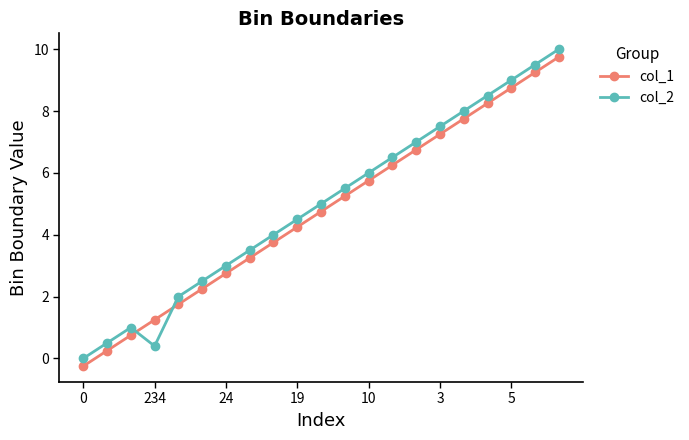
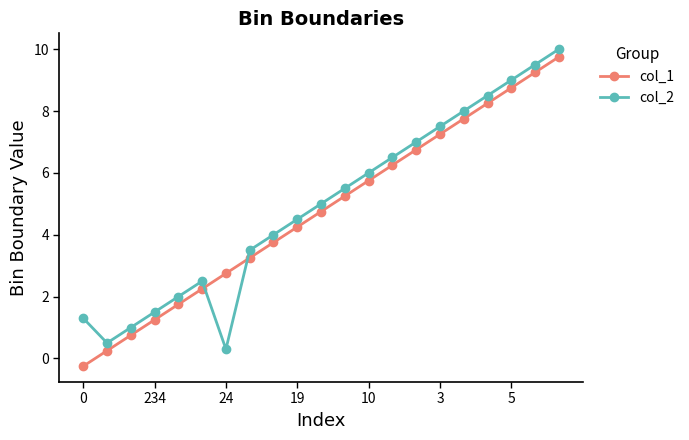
  {
    "col_1": {
      "0": -0.3,
      "234": 1.3,
      "24": 2.8,
      "3": 7.3
    },
    "col_2": {
-     "0": 0.0,
-     "234": 0.4,
-     "24": 3.0,
+     "0": 1.3,
+     "234": 1.5,
+     "24": 0.3,
      "3": 7.5
    }
  }
